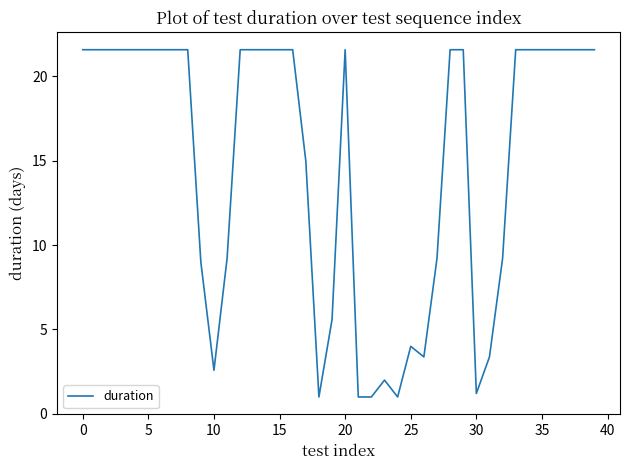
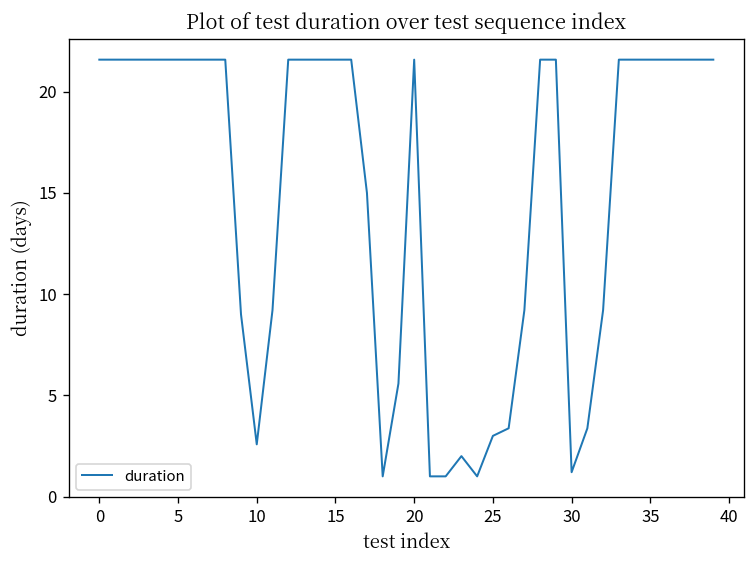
  {
    "0": 21.6,
    "5": 21.6,
    "10": 2.6,
    "15": 21.6,
    "20": 21.6,
-   "25": 4.0,
+   "25": 3.0,
    "30": 1.2,
    "35": 21.6
  }
